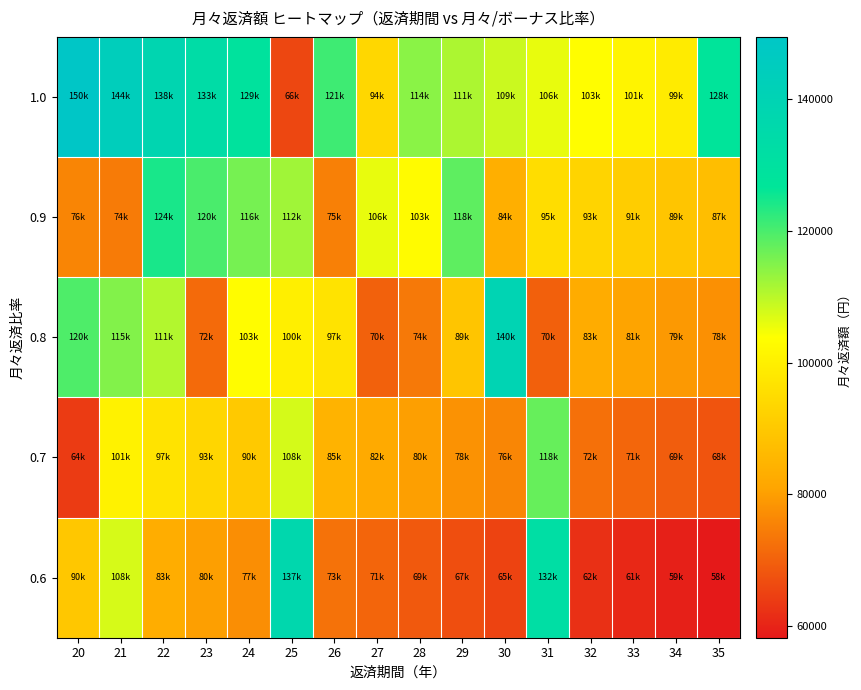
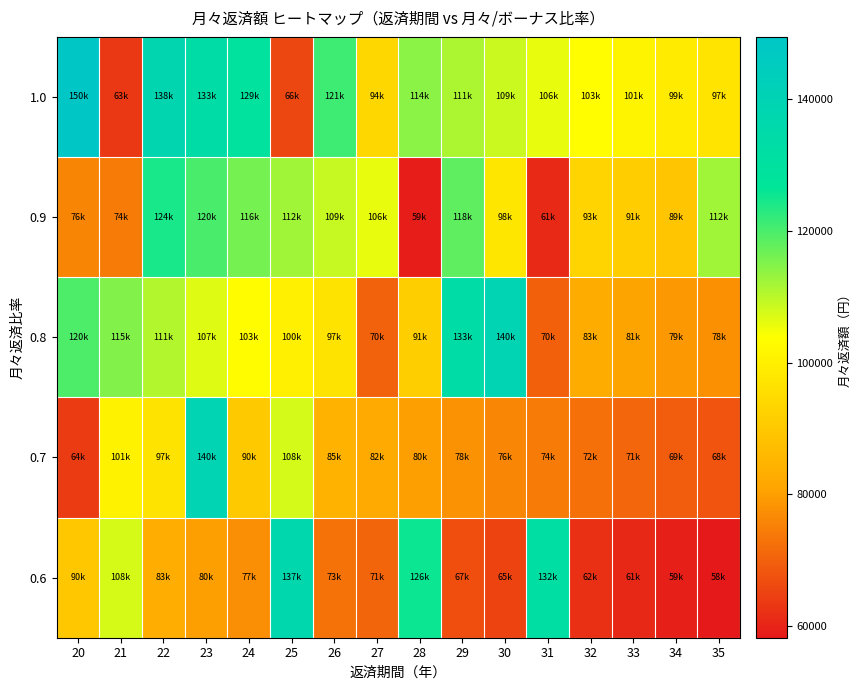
  {
    "1.0": {
      "20": "150k",
-     "21": "144k",
+     "21": "63k",
      "22": "138k",
      "23": "133k",
      "24": "129k",
      "25": "66k",
      "26": "121k",
      "27": "94k",
      "28": "114k",
      "29": "111k",
      "30": "109k",
      "31": "106k",
      "32": "103k",
      "33": "101k",
      "34": "99k",
-     "35": "128k"
+     "35": "97k"
    },
    "0.9": {
      "20": "76k",
      "21": "74k",
      "22": "124k",
      "23": "120k",
      "24": "116k",
      "25": "112k",
-     "26": "75k",
+     "26": "109k",
      "27": "106k",
-     "28": "103k",
+     "28": "59k",
      "29": "118k",
-     "30": "84k",
-     "31": "95k",
+     "30": "98k",
+     "31": "61k",
      "32": "93k",
      "33": "91k",
      "34": "89k",
-     "35": "87k"
+     "35": "112k"
    },
    "0.8": {
      "20": "120k",
      "21": "115k",
      "22": "111k",
-     "23": "72k",
+     "23": "107k",
      "24": "103k",
      "25": "100k",
      "26": "97k",
      "27": "70k",
-     "28": "74k",
-     "29": "89k",
+     "28": "91k",
+     "29": "133k",
      "30": "140k",
      "31": "70k",
      "32": "83k",
      "33": "81k",
      "34": "79k",
      "35": "78k"
    },
    "0.7": {
      "20": "64k",
      "21": "101k",
      "22": "97k",
-     "23": "93k",
+     "23": "140k",
      "24": "90k",
      "25": "108k",
      "26": "85k",
      "27": "82k",
      "28": "80k",
      "29": "78k",
      "30": "76k",
-     "31": "118k",
+     "31": "74k",
      "32": "72k",
      "33": "71k",
      "34": "69k",
      "35": "68k"
    },
    "0.6": {
      "20": "90k",
      "21": "108k",
      "22": "83k",
      "23": "80k",
      "24": "77k",
      "25": "137k",
      "26": "73k",
      "27": "71k",
-     "28": "69k",
+     "28": "126k",
      "29": "67k",
      "30": "65k",
      "31": "132k",
      "32": "62k",
      "33": "61k",
      "34": "59k",
      "35": "58k"
    }
  }
